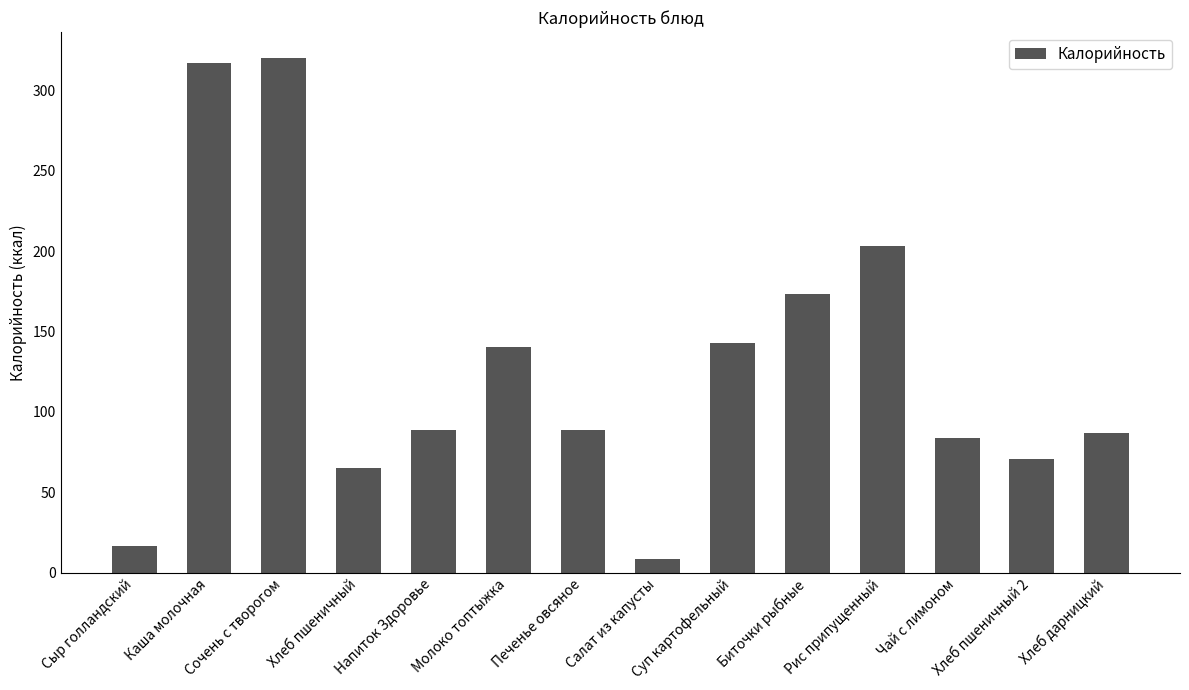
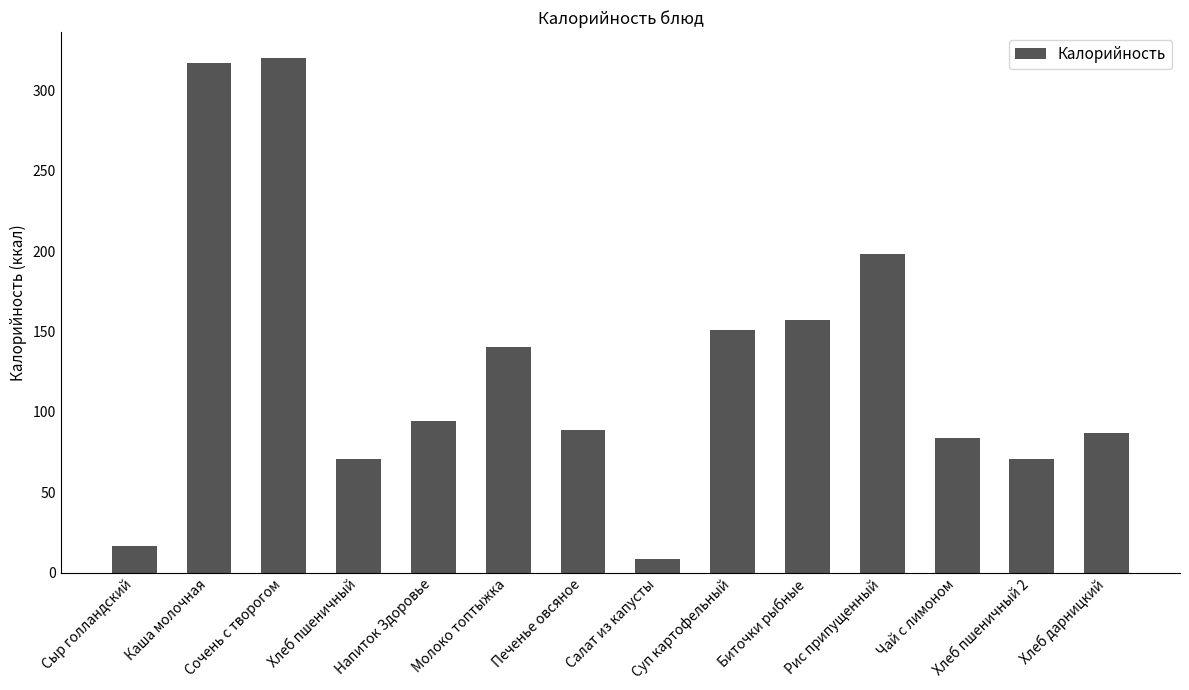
  {
    "Сыр голландский": 17,
    "Каша молочная": 317,
    "Сочень с творогом": 320,
-   "Хлеб пшеничный": 65,
-   "Напиток Здоровье": 89,
+   "Хлеб пшеничный": 70,
+   "Напиток Здоровье": 95,
    "Молоко топтыжка": 140,
    "Печенье овсяное": 89,
    "Салат из капусты": 8,
-   "Суп картофельный": 143,
-   "Биточки рыбные": 174,
-   "Рис припущенный": 203,
+   "Суп картофельный": 151,
+   "Биточки рыбные": 157,
+   "Рис припущенный": 198,
    "Чай с лимоном": 84,
    "Хлеб пшеничный 2": 70,
    "Хлеб дарницкий": 87
  }
